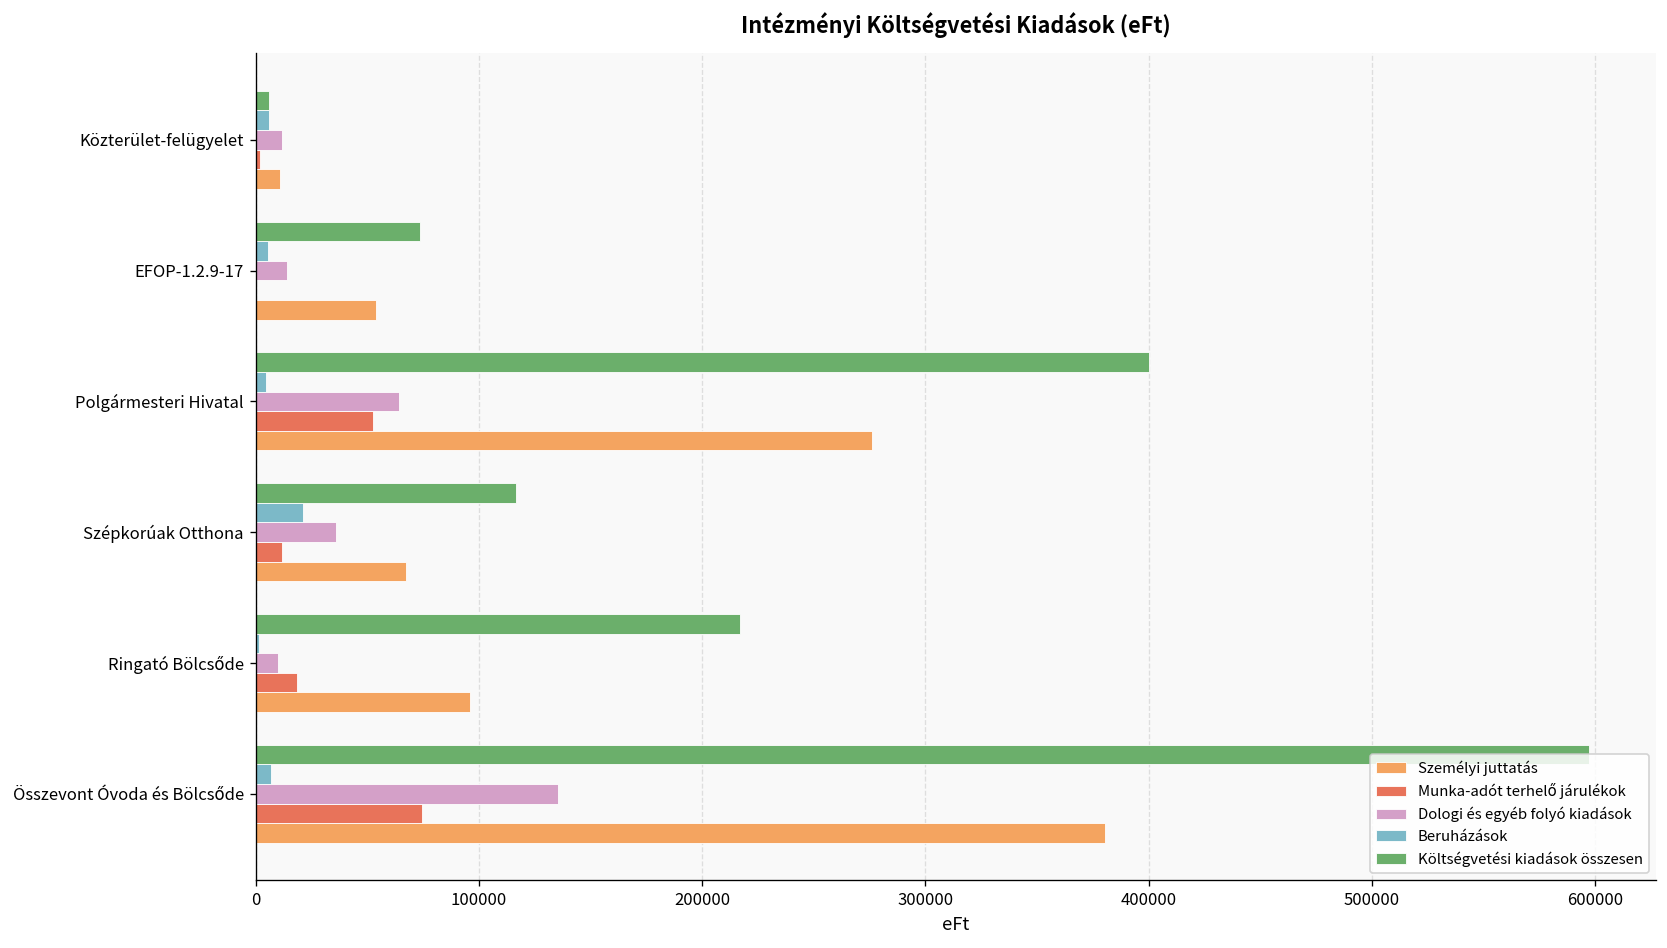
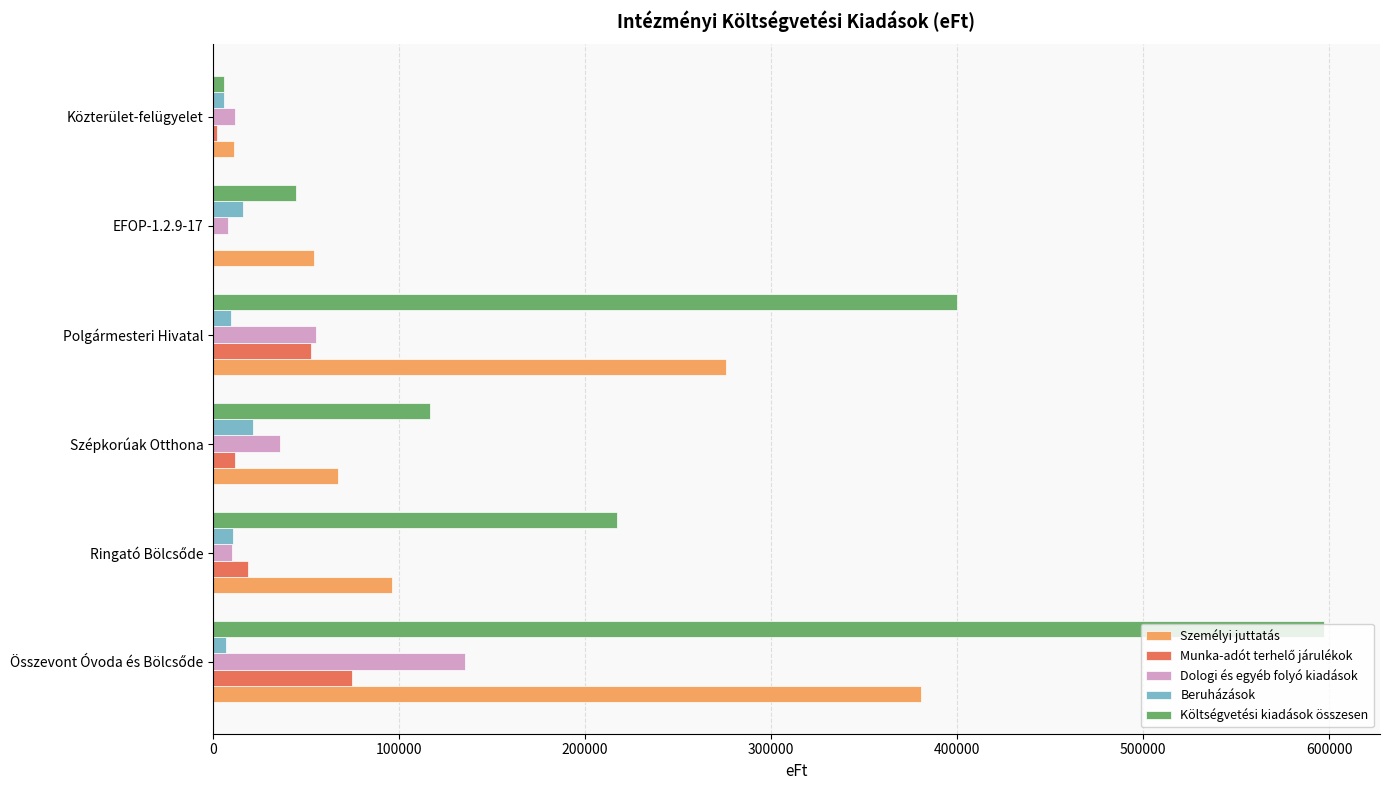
  {
    "Dologi és egyéb folyó kiadások": {
      "Közterület-felügyelet": 12000,
-     "EFOP-1.2.9-17": 14000,
-     "Polgármesteri Hivatal": 64000,
+     "EFOP-1.2.9-17": 8000,
+     "Polgármesteri Hivatal": 55000,
      "Szépkorúak Otthona": 36000,
      "Ringató Bölcsőde": 10000,
      "Összevont Óvoda és Bölcsőde": 135000
    },
    "Beruházások": {
      "Közterület-felügyelet": 6000,
-     "EFOP-1.2.9-17": 5000,
-     "Polgármesteri Hivatal": 5000,
+     "EFOP-1.2.9-17": 16000,
+     "Polgármesteri Hivatal": 9000,
      "Szépkorúak Otthona": 21000,
-     "Ringató Bölcsőde": 1000,
+     "Ringató Bölcsőde": 11000,
      "Összevont Óvoda és Bölcsőde": 7000
    },
    "Költségvetési kiadások összesen": {
      "Közterület-felügyelet": 6000,
-     "EFOP-1.2.9-17": 74000,
+     "EFOP-1.2.9-17": 45000,
      "Polgármesteri Hivatal": 400000,
      "Szépkorúak Otthona": 117000,
      "Ringató Bölcsőde": 217000
    }
  }
